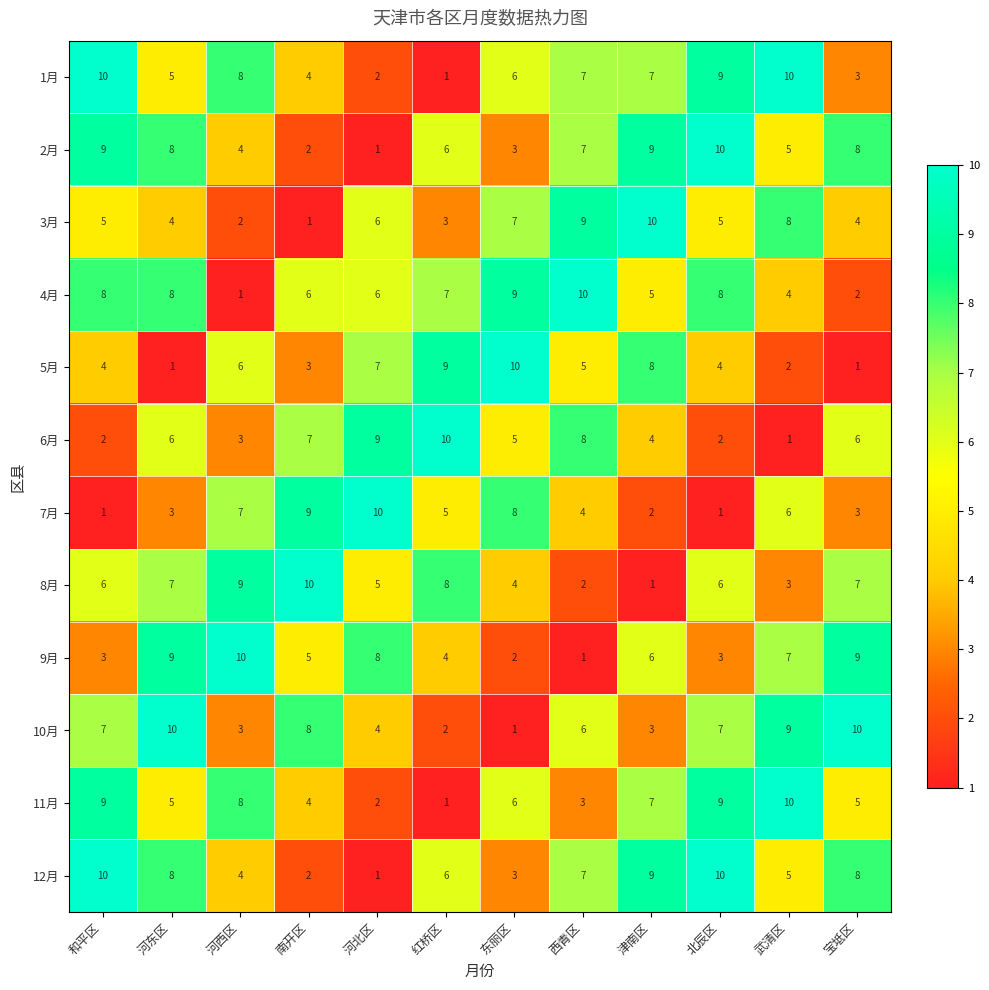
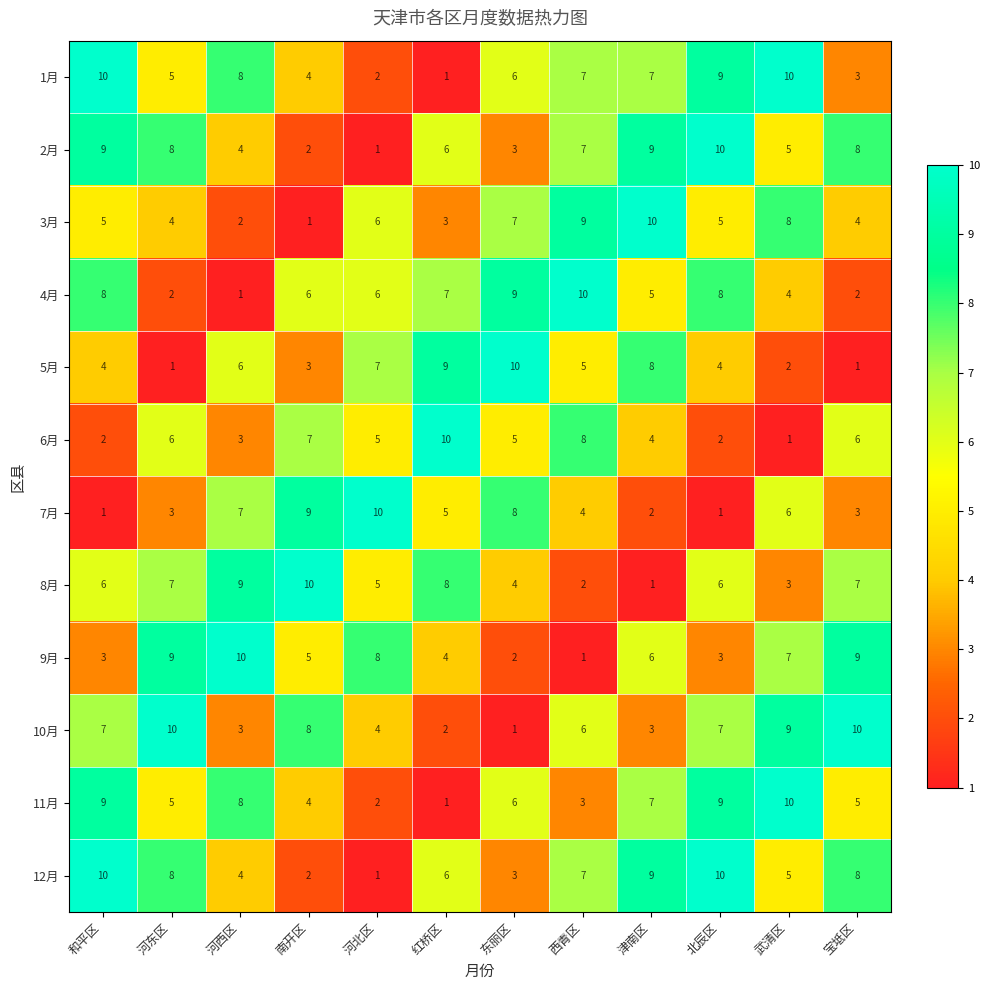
  {
    "1月": {
      "和平区": 10,
      "河东区": 5,
      "河西区": 8,
      "南开区": 4,
      "河北区": 2,
      "红桥区": 1,
      "东丽区": 6,
      "西青区": 7,
      "津南区": 7,
      "北辰区": 9,
      "武清区": 10,
      "宝坻区": 3
    },
    "2月": {
      "和平区": 9,
      "河东区": 8,
      "河西区": 4,
      "南开区": 2,
      "河北区": 1,
      "红桥区": 6,
      "东丽区": 3,
      "西青区": 7,
      "津南区": 9,
      "北辰区": 10,
      "武清区": 5,
      "宝坻区": 8
    },
    "3月": {
      "和平区": 5,
      "河东区": 4,
      "河西区": 2,
      "南开区": 1,
      "河北区": 6,
      "红桥区": 3,
      "东丽区": 7,
      "西青区": 9,
      "津南区": 10,
      "北辰区": 5,
      "武清区": 8,
      "宝坻区": 4
    },
    "4月": {
      "和平区": 8,
-     "河东区": 8,
+     "河东区": 2,
      "河西区": 1,
      "南开区": 6,
      "河北区": 6,
      "红桥区": 7,
      "东丽区": 9,
      "西青区": 10,
      "津南区": 5,
      "北辰区": 8,
      "武清区": 4,
      "宝坻区": 2
    },
    "5月": {
      "和平区": 4,
      "河东区": 1,
      "河西区": 6,
      "南开区": 3,
      "河北区": 7,
      "红桥区": 9,
      "东丽区": 10,
      "西青区": 5,
      "津南区": 8,
      "北辰区": 4,
      "武清区": 2,
      "宝坻区": 1
    },
    "6月": {
      "和平区": 2,
      "河东区": 6,
      "河西区": 3,
      "南开区": 7,
-     "河北区": 9,
+     "河北区": 5,
      "红桥区": 10,
      "东丽区": 5,
      "西青区": 8,
      "津南区": 4,
      "北辰区": 2,
      "武清区": 1,
      "宝坻区": 6
    },
    "7月": {
      "和平区": 1,
      "河东区": 3,
      "河西区": 7,
      "南开区": 9,
      "河北区": 10,
      "红桥区": 5,
      "东丽区": 8,
      "西青区": 4,
      "津南区": 2,
      "北辰区": 1,
      "武清区": 6,
      "宝坻区": 3
    },
    "8月": {
      "和平区": 6,
      "河东区": 7,
      "河西区": 9,
      "南开区": 10,
      "河北区": 5,
      "红桥区": 8,
      "东丽区": 4,
      "西青区": 2,
      "津南区": 1,
      "北辰区": 6,
      "武清区": 3,
      "宝坻区": 7
    },
    "9月": {
      "和平区": 3,
      "河东区": 9,
      "河西区": 10,
      "南开区": 5,
      "河北区": 8,
      "红桥区": 4,
      "东丽区": 2,
      "西青区": 1,
      "津南区": 6,
      "北辰区": 3,
      "武清区": 7,
      "宝坻区": 9
    },
    "10月": {
      "和平区": 7,
      "河东区": 10,
      "河西区": 3,
      "南开区": 8,
      "河北区": 4,
      "红桥区": 2,
      "东丽区": 1,
      "西青区": 6,
      "津南区": 3,
      "北辰区": 7,
      "武清区": 9,
      "宝坻区": 10
    },
    "11月": {
      "和平区": 9,
      "河东区": 5,
      "河西区": 8,
      "南开区": 4,
      "河北区": 2,
      "红桥区": 1,
      "东丽区": 6,
      "西青区": 3,
      "津南区": 7,
      "北辰区": 9,
      "武清区": 10,
      "宝坻区": 5
    },
    "12月": {
      "和平区": 10,
      "河东区": 8,
      "河西区": 4,
      "南开区": 2,
      "河北区": 1,
      "红桥区": 6,
      "东丽区": 3,
      "西青区": 7,
      "津南区": 9,
      "北辰区": 10,
      "武清区": 5,
      "宝坻区": 8
    }
  }
